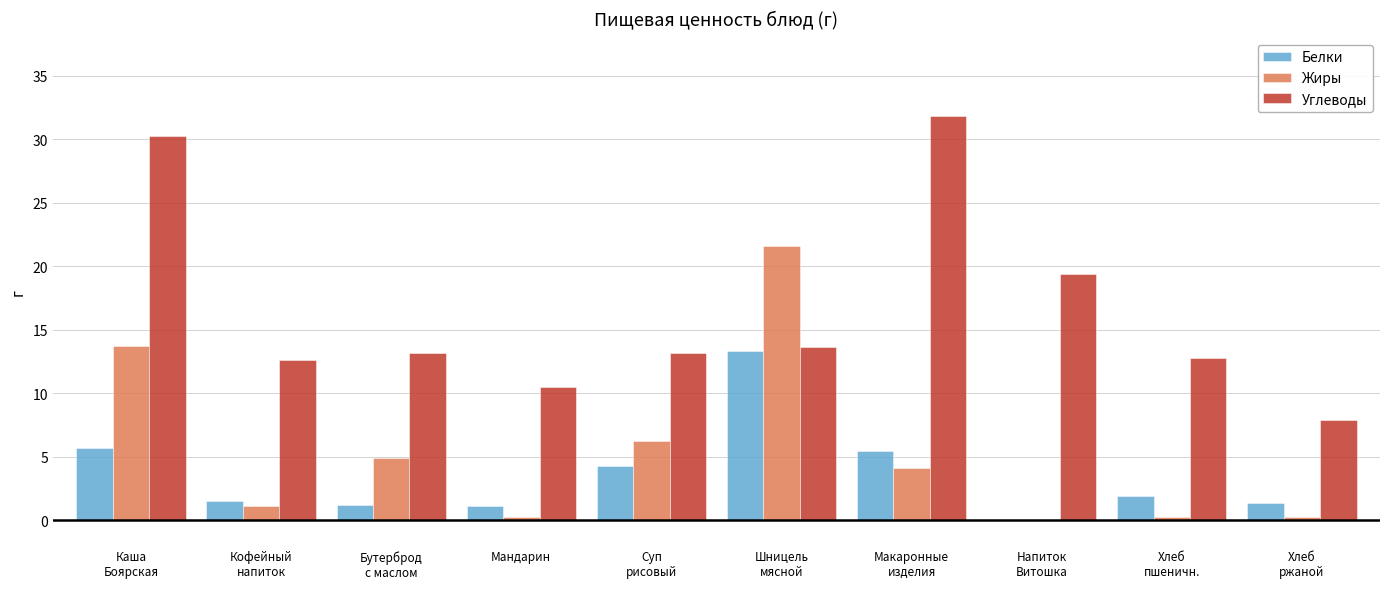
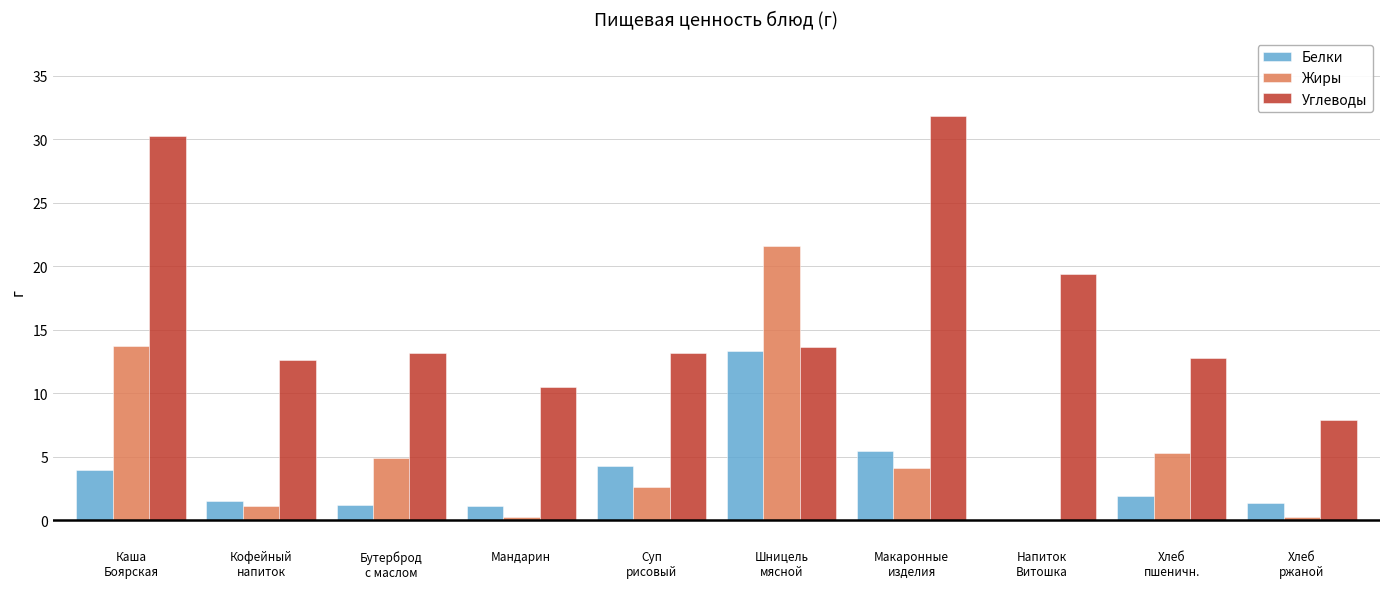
  {
    "Белки": {
-     "Каша Боярская": 5.7,
+     "Каша Боярская": 4.0,
      "Кофейный напиток": 1.5,
      "Бутерброд с маслом": 1.2,
      "Мандарин": 1.1,
      "Суп рисовый": 4.3,
      "Шницель мясной": 13.4,
      "Макаронные изделия": 5.4,
      "Напиток Витошка": 0.0,
      "Хлеб пшеничн.": 1.9,
      "Хлеб ржаной": 1.3
    },
    "Жиры": {
      "Каша Боярская": 13.7,
      "Кофейный напиток": 1.1,
      "Бутерброд с маслом": 4.9,
      "Мандарин": 0.3,
-     "Суп рисовый": 6.3,
+     "Суп рисовый": 2.6,
      "Шницель мясной": 21.6,
      "Макаронные изделия": 4.1,
      "Напиток Витошка": 0.0,
-     "Хлеб пшеничн.": 0.3,
+     "Хлеб пшеничн.": 5.3,
      "Хлеб ржаной": 0.2
    },
    "Углеводы": {
      "Каша Боярская": 30.2,
      "Кофейный напиток": 12.6,
      "Бутерброд с маслом": 13.2,
      "Мандарин": 10.5,
      "Суп рисовый": 13.2,
      "Шницель мясной": 13.6,
      "Макаронные изделия": 31.8,
      "Напиток Витошка": 19.4,
      "Хлеб пшеничн.": 12.8,
      "Хлеб ржаной": 7.9
    }
  }
